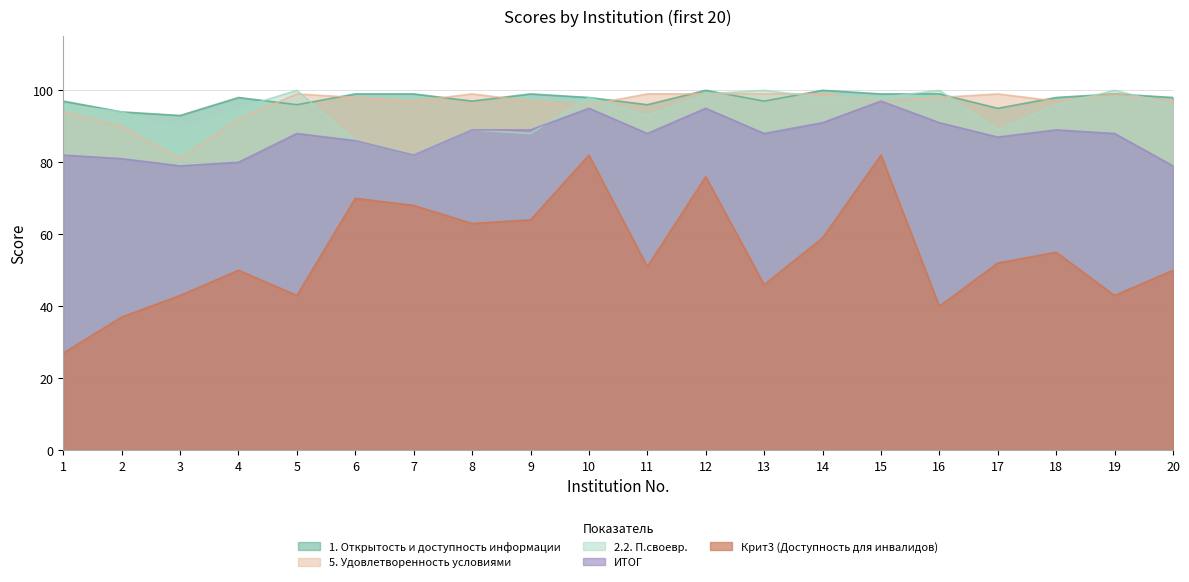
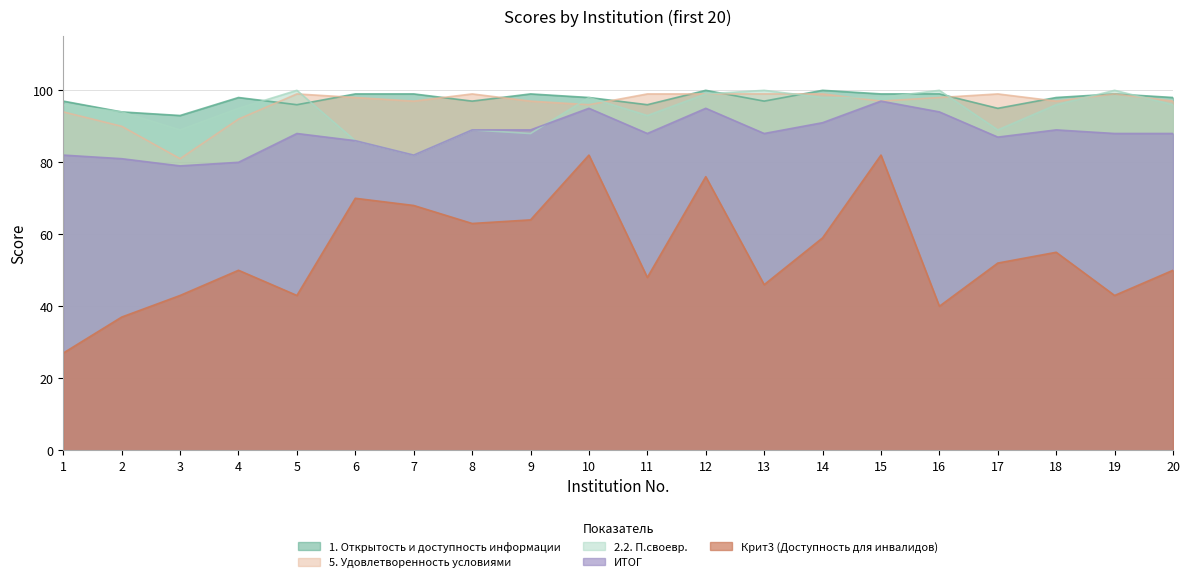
  {
    "1. Открытость и доступность информации": {
      "1": 97,
      "3": 93,
      "4": 98,
      "5": 96,
      "6": 99,
      "7": 99,
      "8": 97,
      "9": 99,
      "11": 96,
      "12": 100,
      "13": 97,
      "14": 100,
      "15": 99,
      "16": 99,
      "17": 95,
      "18": 98,
      "20": 98
    },
    "5. Удовлетворенность условиями": {
      "1": 94,
      "2": 90,
      "3": 81,
      "4": 92,
      "5": 99,
      "6": 98,
      "7": 97,
      "8": 99,
      "9": 97,
      "10": 96,
      "11": 99,
      "13": 99,
      "14": 99,
      "16": 98,
      "17": 99,
      "18": 97,
      "20": 97
    },
    "2.2. П.своевр.": {
      "1": 96,
      "3": 89,
      "4": 95,
      "5": 100,
      "9": 88,
      "11": 93,
      "13": 100,
      "14": 98,
      "15": 98,
      "16": 100,
      "17": 89,
      "18": 96,
      "19": 100,
      "20": 96
    },
    "ИТОГ": {
      "1": 82,
      "2": 81,
      "3": 79,
      "4": 80,
      "5": 88,
      "9": 89,
      "10": 95,
      "11": 88,
      "12": 95,
      "13": 88,
      "14": 91,
-     "16": 91,
+     "16": 94,
      "17": 87,
      "18": 89,
      "19": 88,
-     "20": 79
+     "20": 88
    },
    "Крит3 (Доступность для инвалидов)": {
      "1": 27,
      "2": 37,
      "3": 43,
      "4": 50,
      "5": 43,
      "6": 70,
      "7": 68,
      "8": 63,
      "9": 64,
      "10": 82,
-     "11": 51,
+     "11": 48,
      "12": 76,
      "13": 46,
      "14": 59,
      "15": 82,
      "16": 40,
      "17": 52,
      "18": 55,
      "19": 43,
      "20": 50
    }
  }
